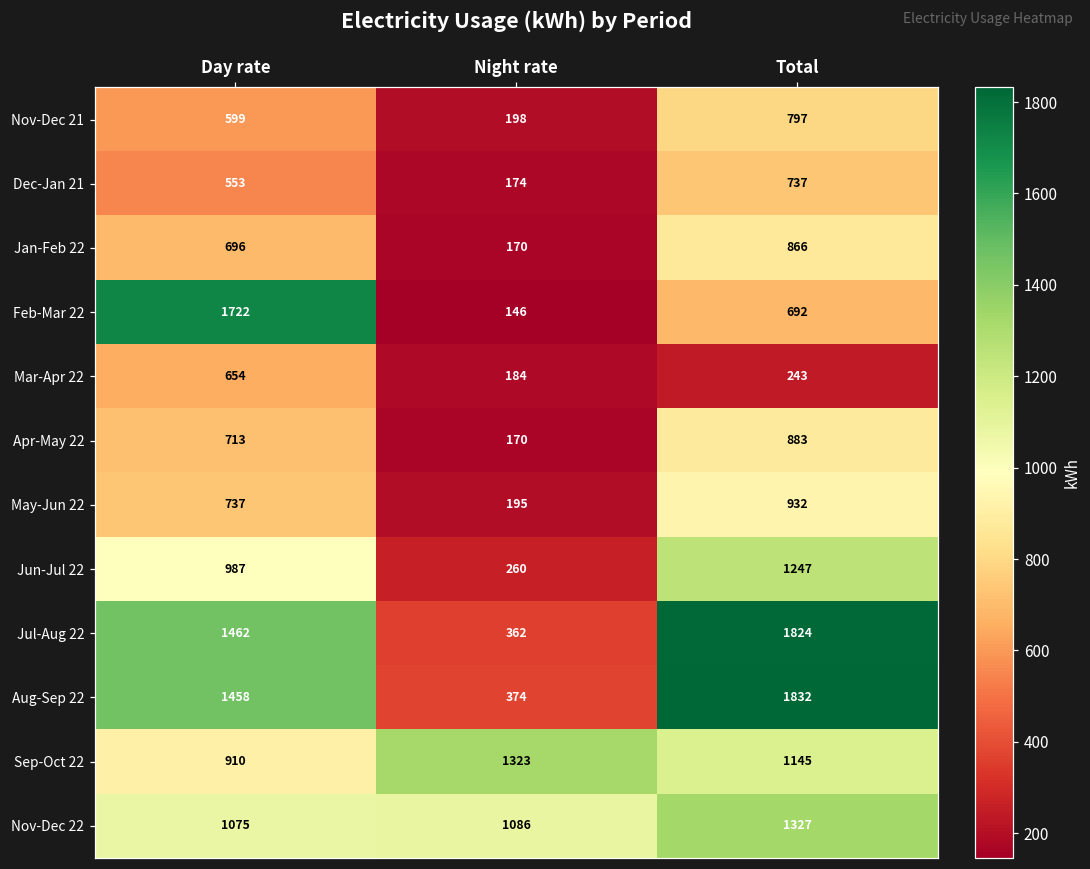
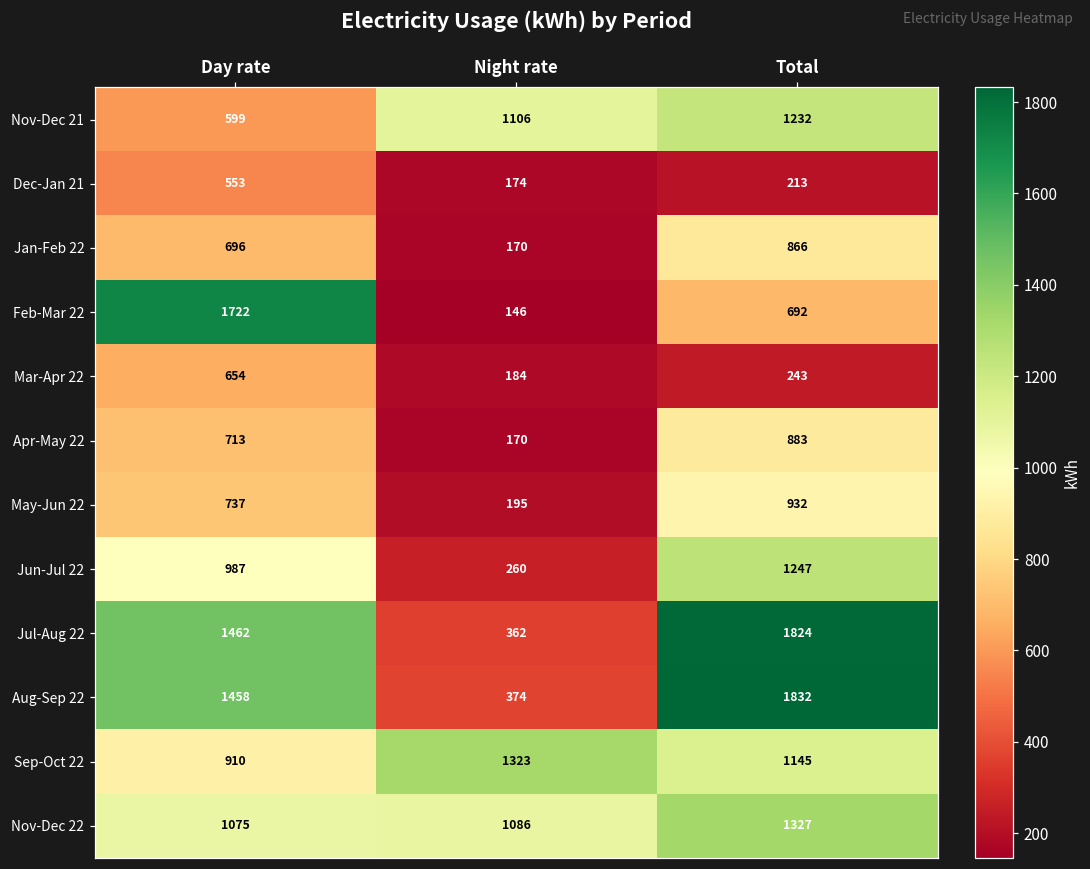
  {
    "Nov-Dec 21": {
      "Day rate": 599,
-     "Night rate": 198,
-     "Total": 797
+     "Night rate": 1106,
+     "Total": 1232
    },
    "Dec-Jan 21": {
      "Day rate": 553,
      "Night rate": 174,
-     "Total": 737
+     "Total": 213
    },
    "Jan-Feb 22": {
      "Day rate": 696,
      "Night rate": 170,
      "Total": 866
    },
    "Feb-Mar 22": {
      "Day rate": 1722,
      "Night rate": 146,
      "Total": 692
    },
    "Mar-Apr 22": {
      "Day rate": 654,
      "Night rate": 184,
      "Total": 243
    },
    "Apr-May 22": {
      "Day rate": 713,
      "Night rate": 170,
      "Total": 883
    },
    "May-Jun 22": {
      "Day rate": 737,
      "Night rate": 195,
      "Total": 932
    },
    "Jun-Jul 22": {
      "Day rate": 987,
      "Night rate": 260,
      "Total": 1247
    },
    "Jul-Aug 22": {
      "Day rate": 1462,
      "Night rate": 362,
      "Total": 1824
    },
    "Aug-Sep 22": {
      "Day rate": 1458,
      "Night rate": 374,
      "Total": 1832
    },
    "Sep-Oct 22": {
      "Day rate": 910,
      "Night rate": 1323,
      "Total": 1145
    },
    "Nov-Dec 22": {
      "Day rate": 1075,
      "Night rate": 1086,
      "Total": 1327
    }
  }
